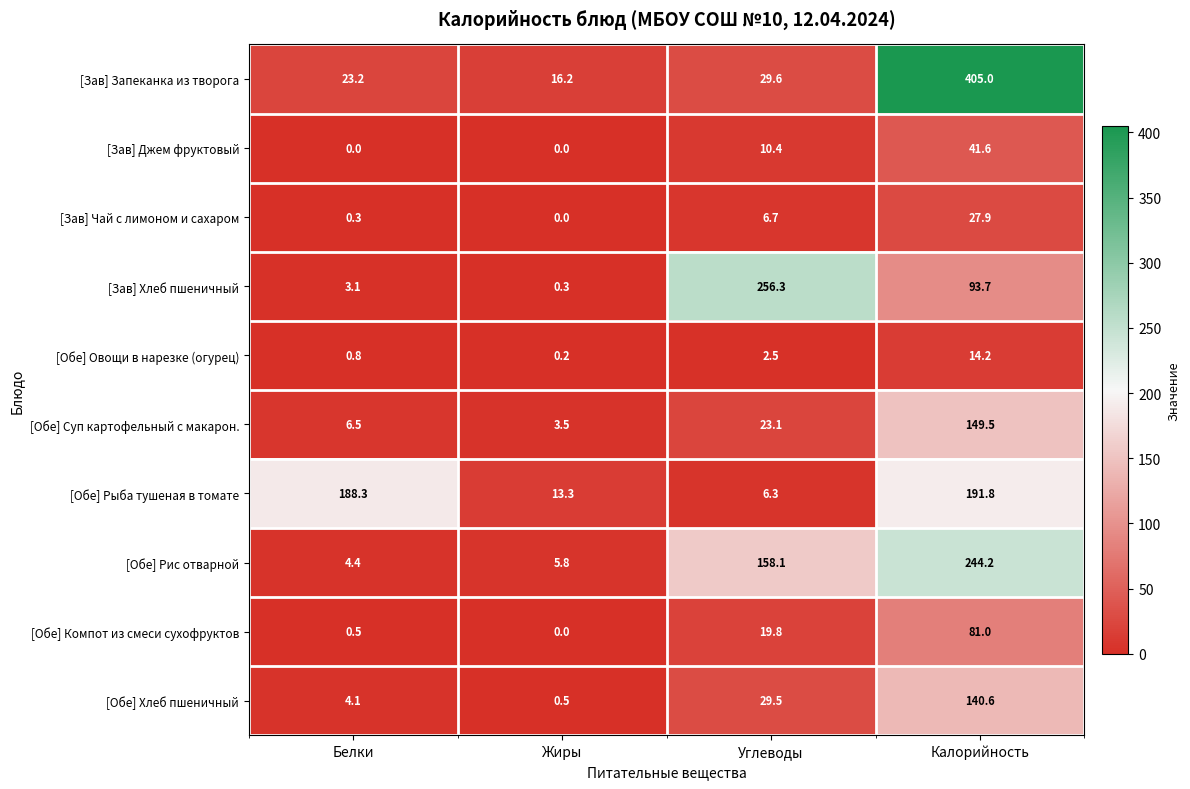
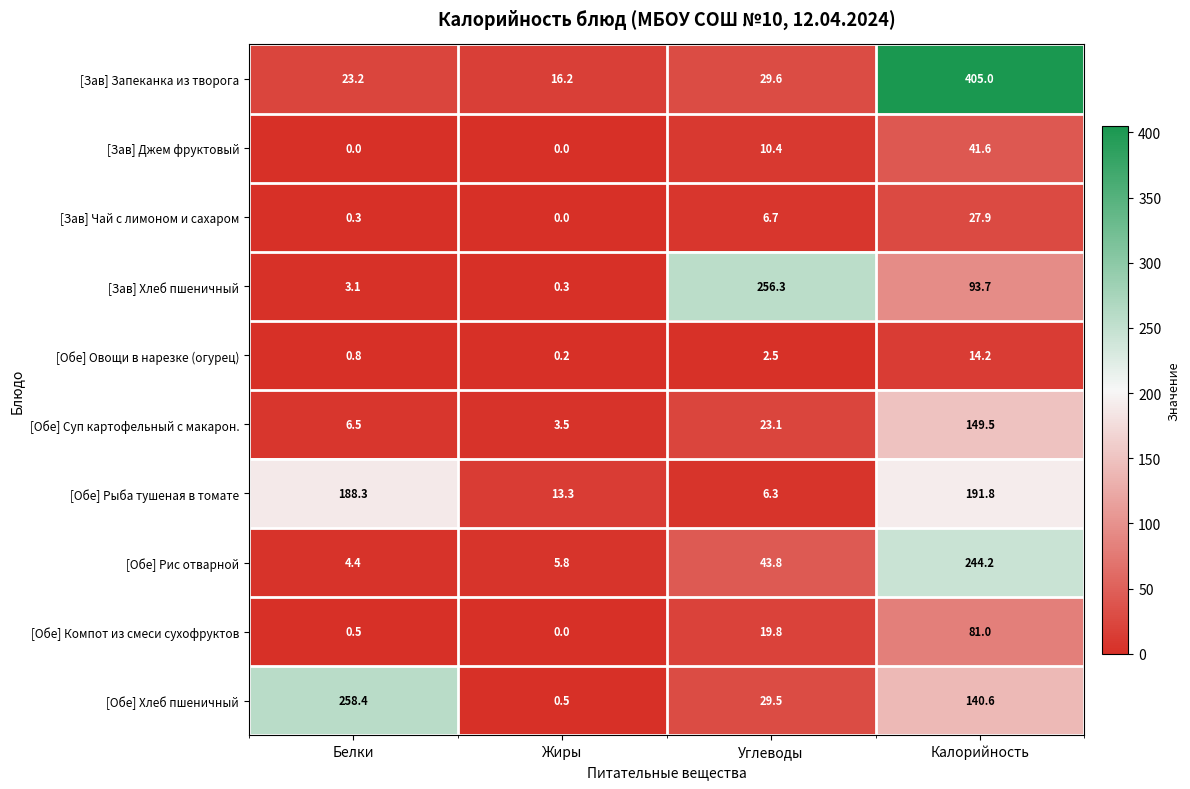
  {
    "[Зав] Запеканка из творога": {
      "Белки": 23.2,
      "Жиры": 16.2,
      "Углеводы": 29.6,
      "Калорийность": 405.0
    },
    "[Зав] Джем фруктовый": {
      "Белки": 0.0,
      "Жиры": 0.0,
      "Углеводы": 10.4,
      "Калорийность": 41.6
    },
    "[Зав] Чай с лимоном и сахаром": {
      "Белки": 0.3,
      "Жиры": 0.0,
      "Углеводы": 6.7,
      "Калорийность": 27.9
    },
    "[Зав] Хлеб пшеничный": {
      "Белки": 3.1,
      "Жиры": 0.3,
      "Углеводы": 256.3,
      "Калорийность": 93.7
    },
    "[Обе] Овощи в нарезке (огурец)": {
      "Белки": 0.8,
      "Жиры": 0.2,
      "Углеводы": 2.5,
      "Калорийность": 14.2
    },
    "[Обе] Суп картофельный с макарон.": {
      "Белки": 6.5,
      "Жиры": 3.5,
      "Углеводы": 23.1,
      "Калорийность": 149.5
    },
    "[Обе] Рыба тушеная в томате": {
      "Белки": 188.3,
      "Жиры": 13.3,
      "Углеводы": 6.3,
      "Калорийность": 191.8
    },
    "[Обе] Рис отварной": {
      "Белки": 4.4,
      "Жиры": 5.8,
-     "Углеводы": 158.1,
+     "Углеводы": 43.8,
      "Калорийность": 244.2
    },
    "[Обе] Компот из смеси сухофруктов": {
      "Белки": 0.5,
      "Жиры": 0.0,
      "Углеводы": 19.8,
      "Калорийность": 81.0
    },
    "[Обе] Хлеб пшеничный": {
-     "Белки": 4.1,
+     "Белки": 258.4,
      "Жиры": 0.5,
      "Углеводы": 29.5,
      "Калорийность": 140.6
    }
  }
